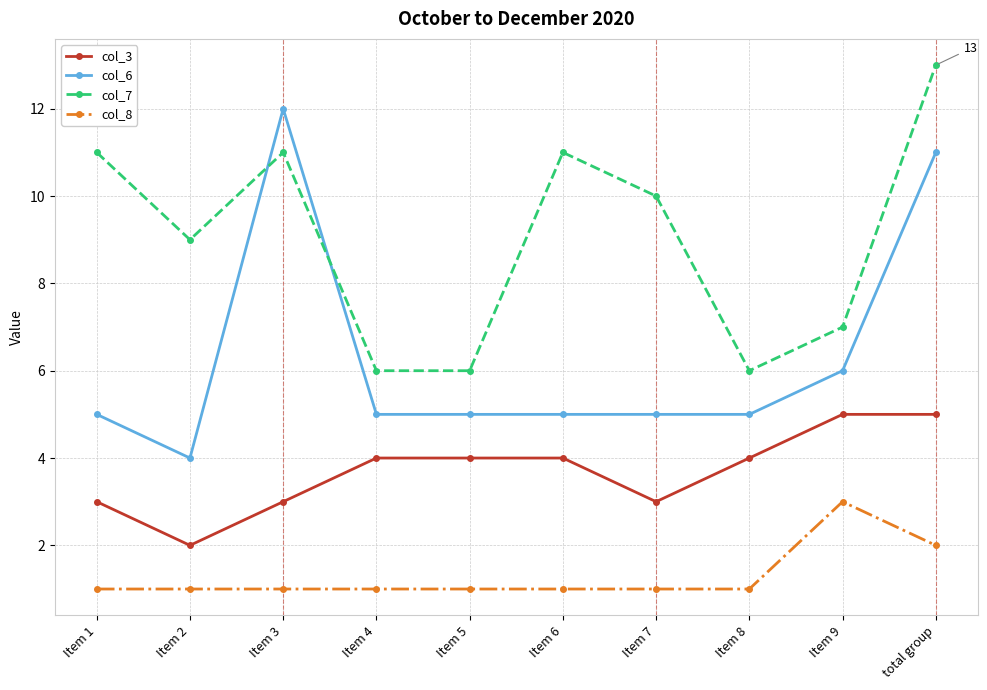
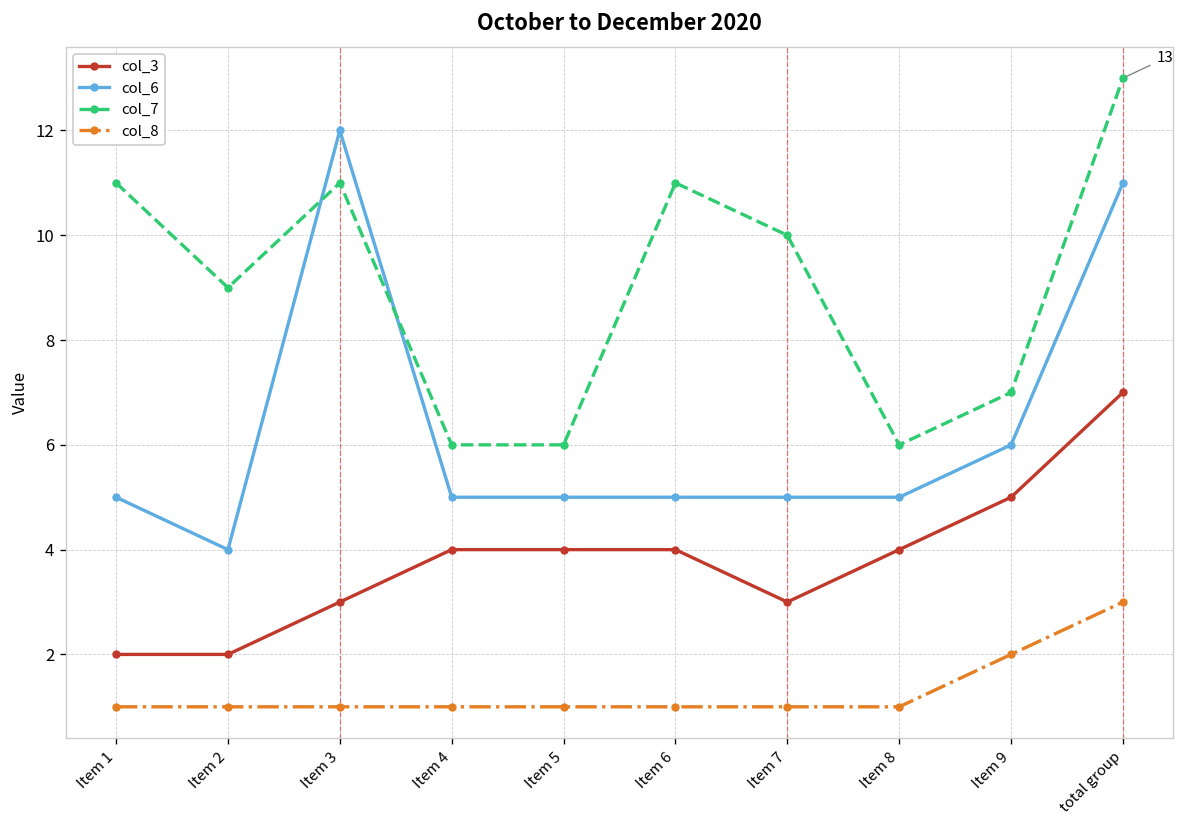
  {
    "col_3": {
-     "Item 1": 3,
+     "Item 1": 2,
      "Item 2": 2,
      "Item 3": 3,
      "Item 4": 4,
      "Item 5": 4,
      "Item 6": 4,
      "Item 7": 3,
      "Item 8": 4,
      "Item 9": 5,
-     "total group": 5
+     "total group": 7
    },
    "col_6": {
      "Item 1": 5,
      "Item 2": 4,
      "Item 3": 12,
      "Item 4": 5,
      "Item 5": 5,
      "Item 6": 5,
      "Item 7": 5,
      "Item 8": 5,
      "Item 9": 6,
      "total group": 11
    },
    "col_7": {
      "total group": 13
    },
    "col_8": {
      "Item 1": 1,
      "Item 2": 1,
      "Item 3": 1,
      "Item 4": 1,
      "Item 5": 1,
      "Item 6": 1,
      "Item 7": 1,
      "Item 8": 1,
-     "Item 9": 3,
-     "total group": 2
+     "Item 9": 2,
+     "total group": 3
    }
  }
